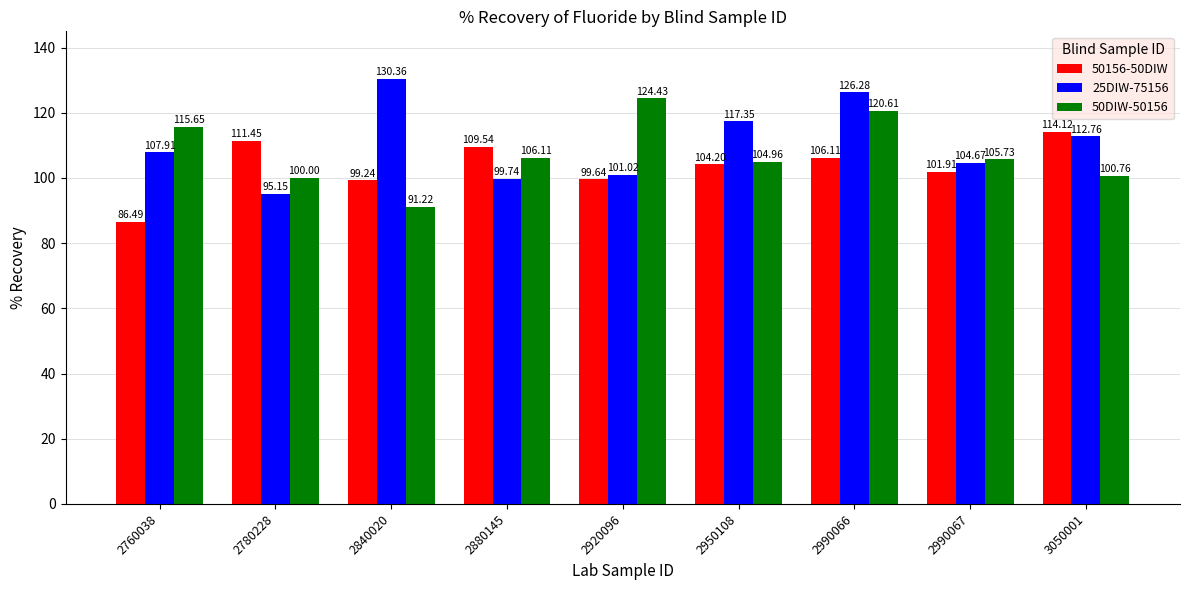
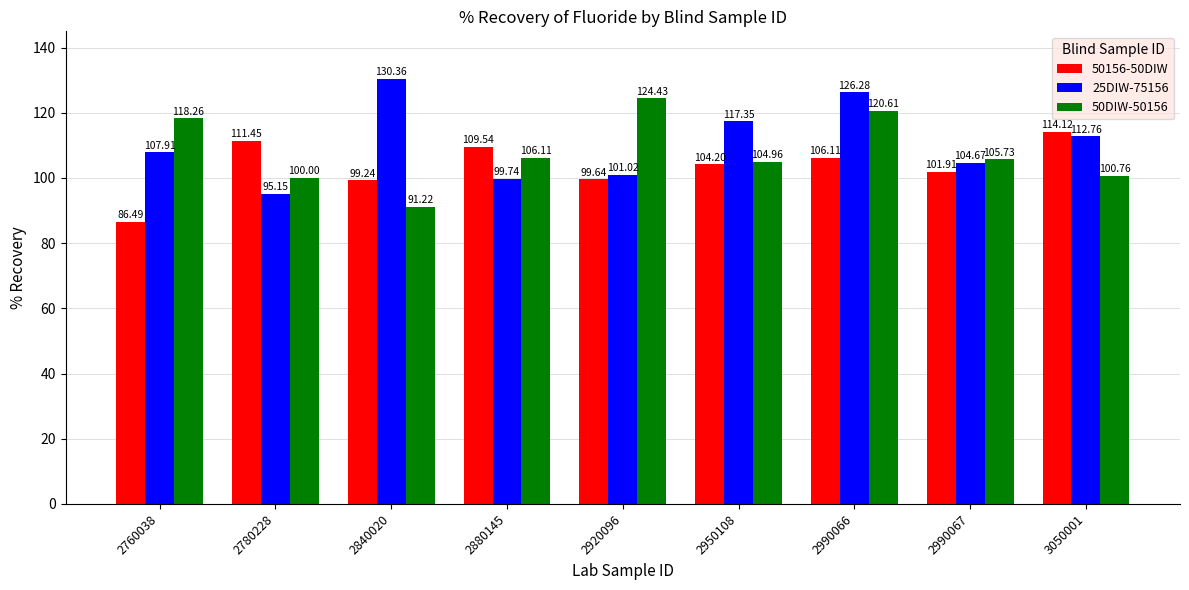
  {
    "50156-50DIW": {
      "2760038": 86.49,
      "2780228": 111.45,
      "2840020": 99.24,
      "2880145": 109.54,
      "2920096": 99.64,
      "2950108": 104.20,
      "2990066": 106.11,
      "2990067": 101.91,
      "3050001": 114.12
    },
    "25DIW-75156": {
      "2760038": 107.91,
      "2780228": 95.15,
      "2840020": 130.36,
      "2880145": 99.74,
      "2920096": 101.02,
      "2950108": 117.35,
      "2990066": 126.28,
      "2990067": 104.67,
      "3050001": 112.76
    },
    "50DIW-50156": {
-     "2760038": 115.65,
+     "2760038": 118.26,
      "2780228": 100.00,
      "2840020": 91.22,
      "2880145": 106.11,
      "2920096": 124.43,
      "2950108": 104.96,
      "2990066": 120.61,
      "2990067": 105.73,
      "3050001": 100.76
    }
  }
